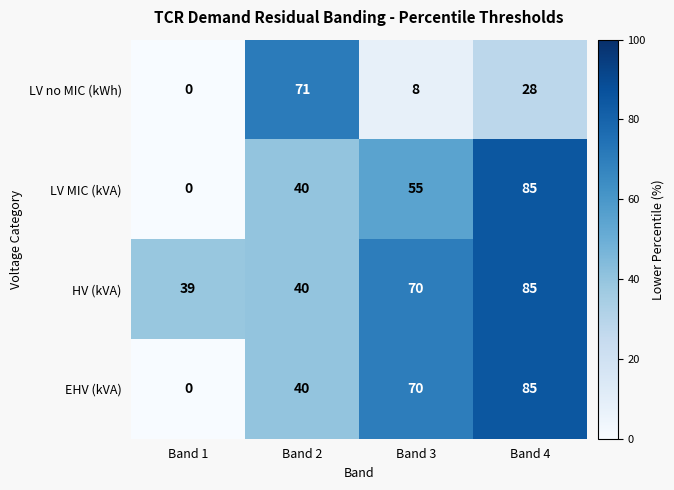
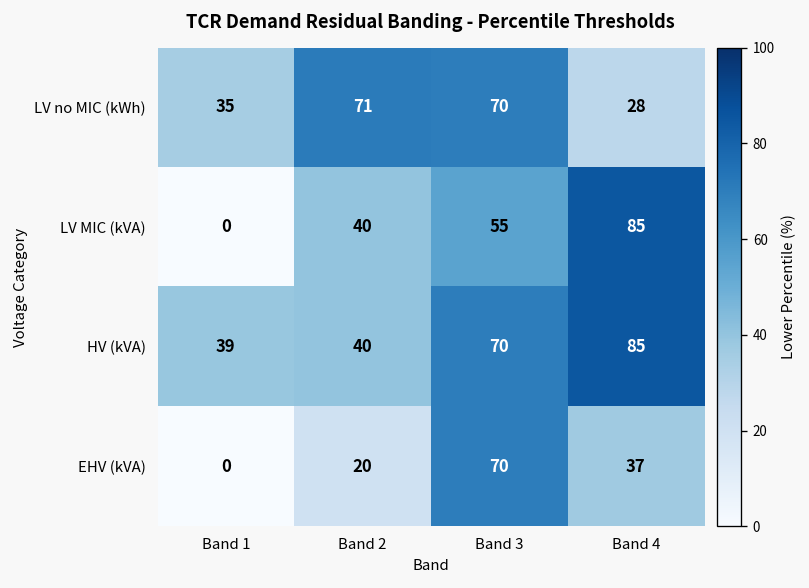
  {
    "LV no MIC (kWh)": {
-     "Band 1": 0,
+     "Band 1": 35,
      "Band 2": 71,
-     "Band 3": 8,
+     "Band 3": 70,
      "Band 4": 28
    },
    "LV MIC (kVA)": {
      "Band 1": 0,
      "Band 2": 40,
      "Band 3": 55,
      "Band 4": 85
    },
    "HV (kVA)": {
      "Band 1": 39,
      "Band 2": 40,
      "Band 3": 70,
      "Band 4": 85
    },
    "EHV (kVA)": {
      "Band 1": 0,
-     "Band 2": 40,
+     "Band 2": 20,
      "Band 3": 70,
-     "Band 4": 85
+     "Band 4": 37
    }
  }
